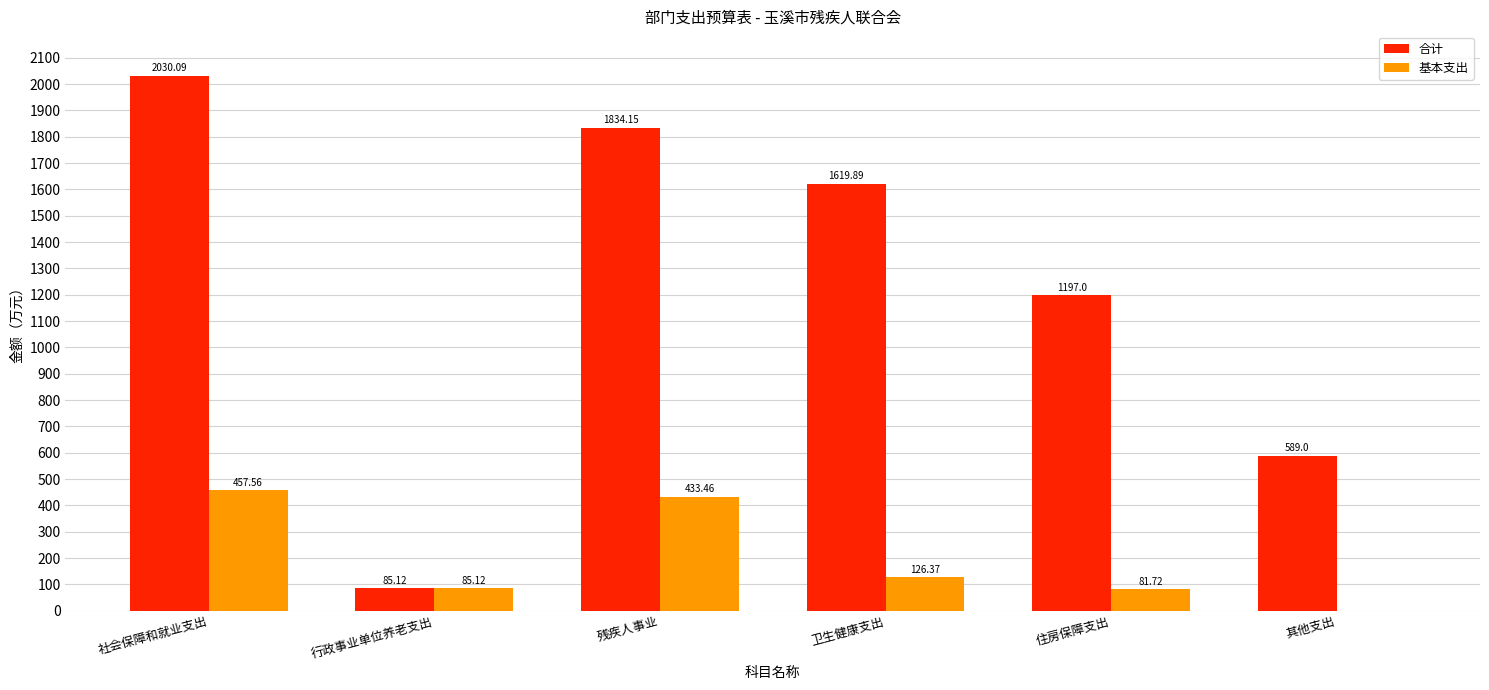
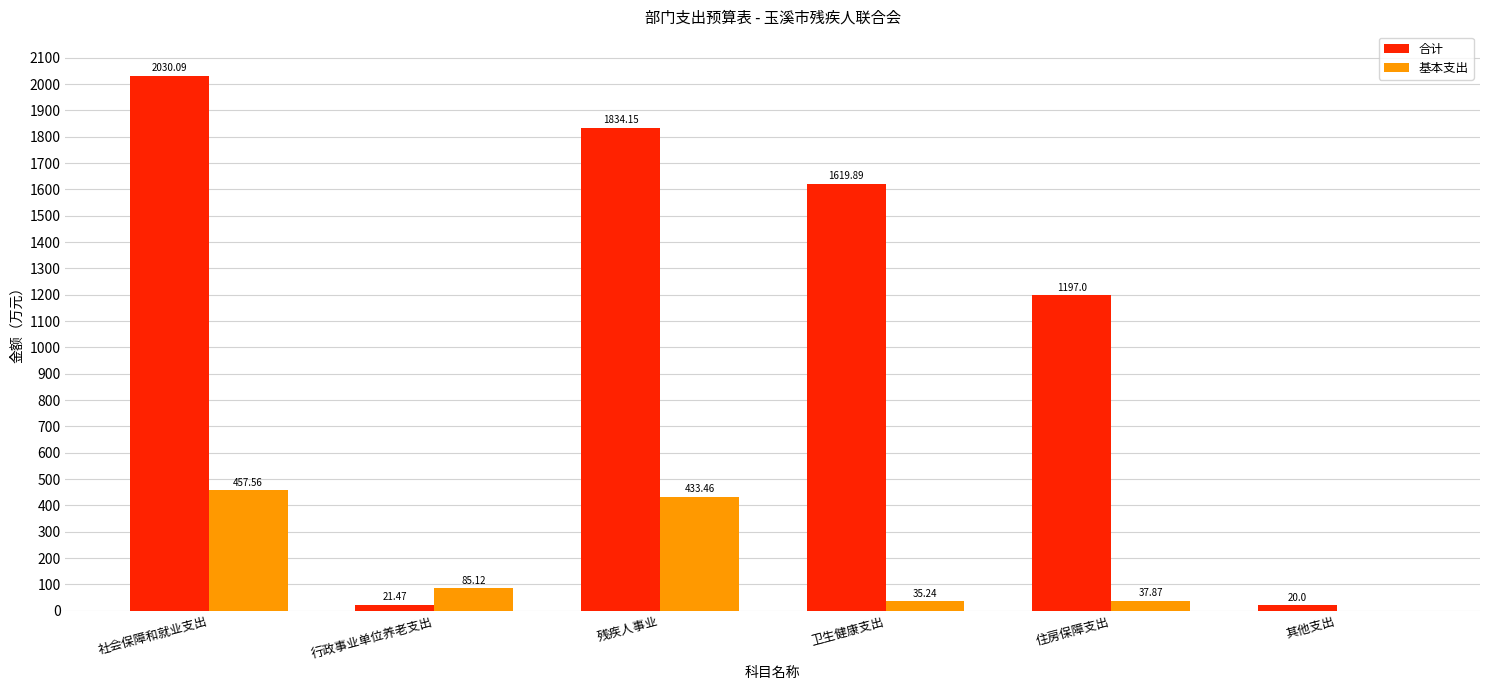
  {
    "合计": {
      "社会保障和就业支出": 2030.09,
-     "行政事业单位养老支出": 85.12,
+     "行政事业单位养老支出": 21.47,
      "残疾人事业": 1834.15,
      "卫生健康支出": 1619.89,
      "住房保障支出": 1197.0,
-     "其他支出": 589.0
+     "其他支出": 20.0
    },
    "基本支出": {
      "社会保障和就业支出": 457.56,
      "行政事业单位养老支出": 85.12,
      "残疾人事业": 433.46,
-     "卫生健康支出": 126.37,
-     "住房保障支出": 81.72
+     "卫生健康支出": 35.24,
+     "住房保障支出": 37.87
    }
  }
